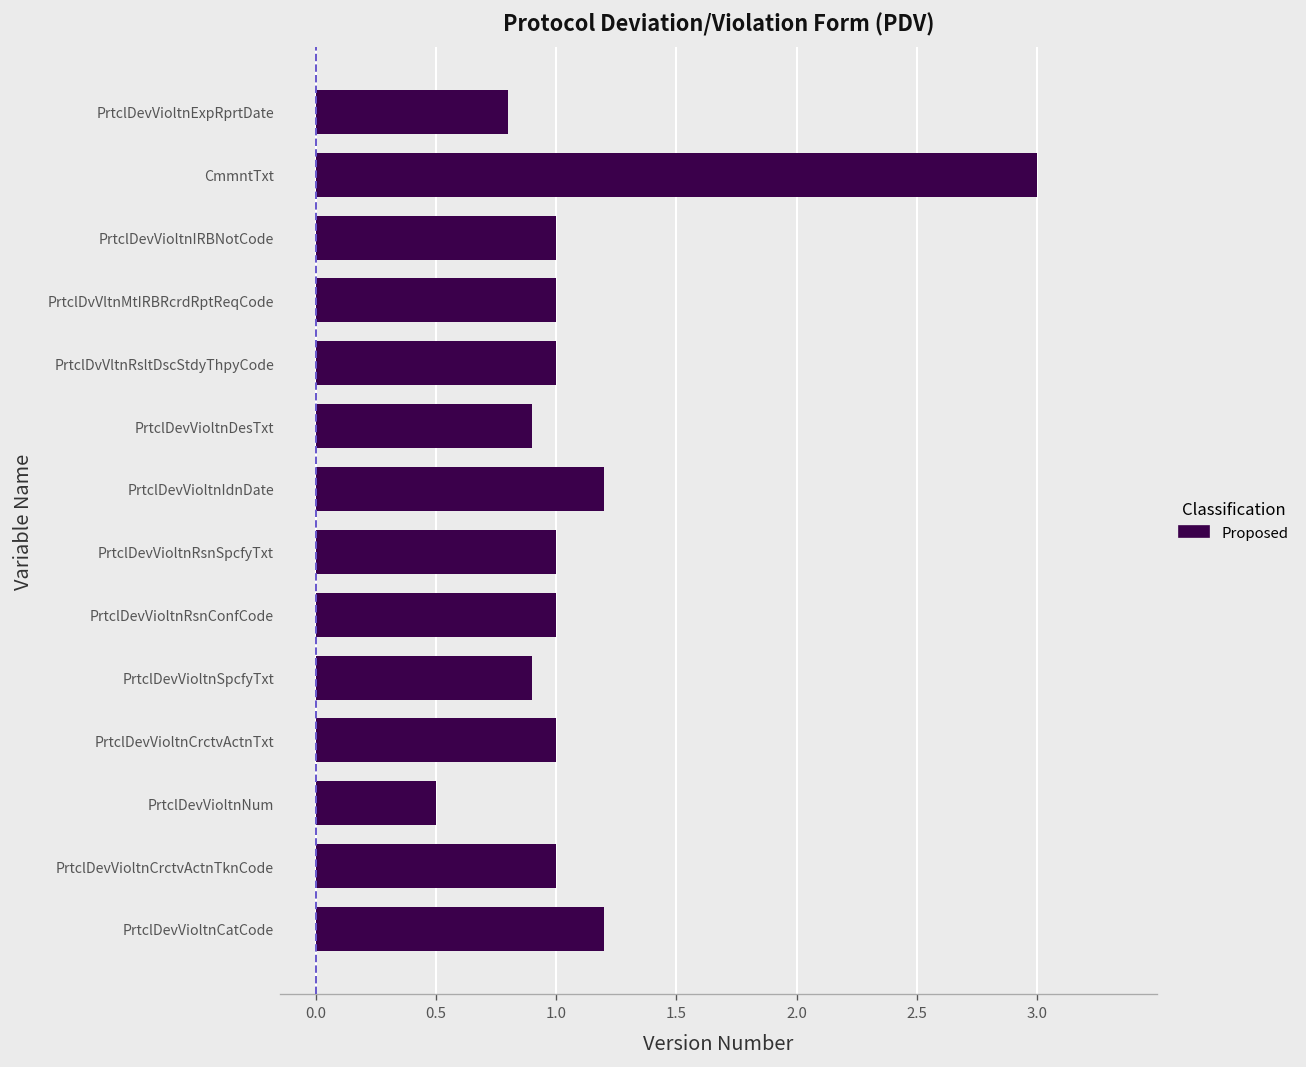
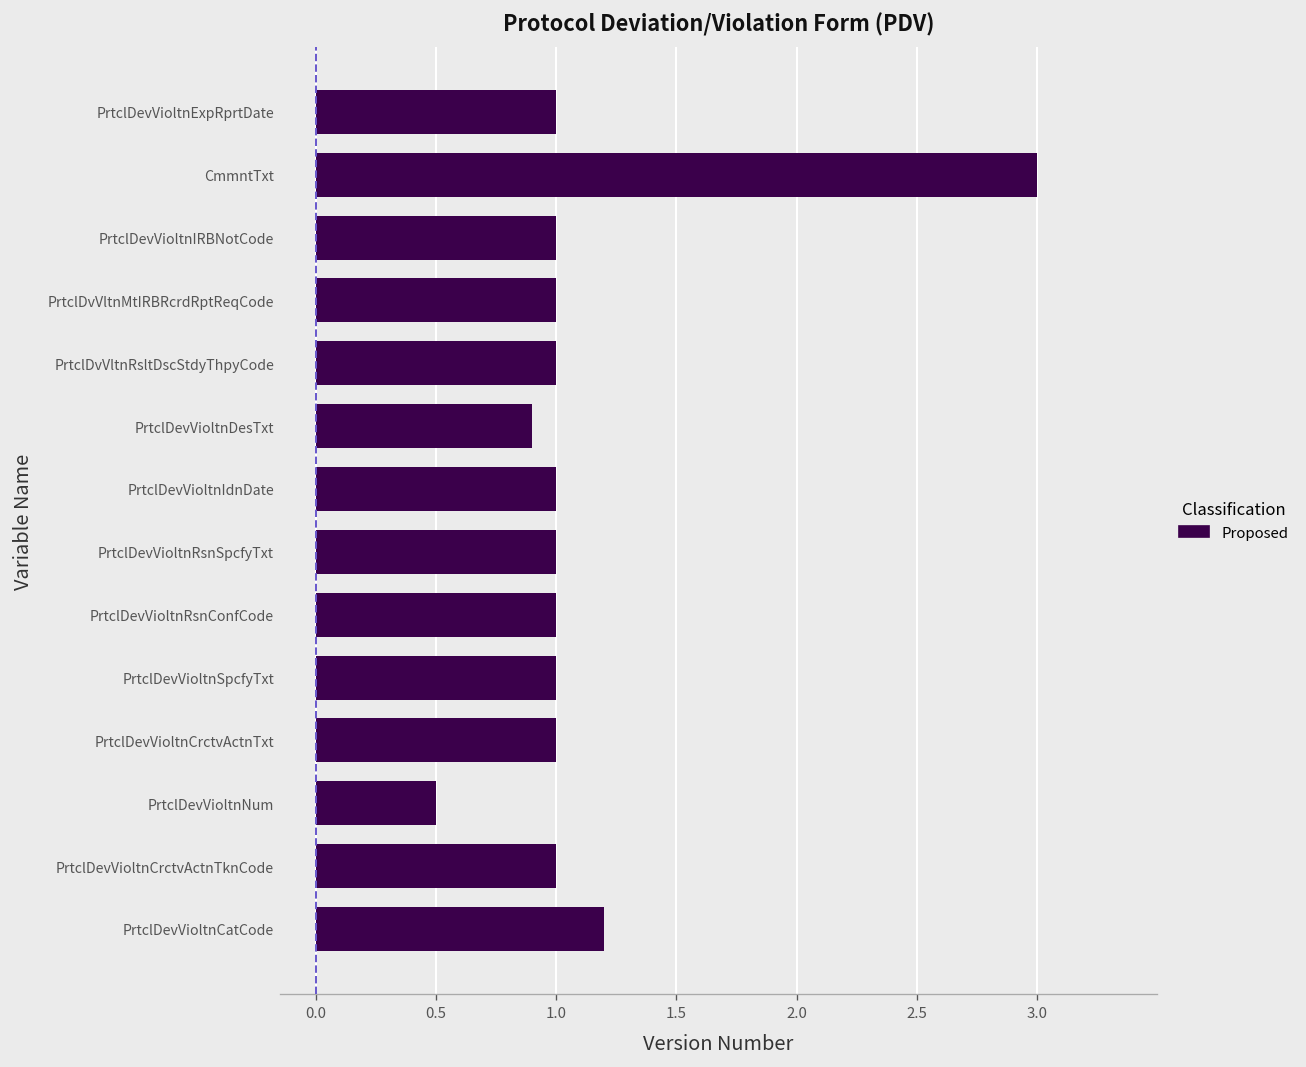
  {
-   "PrtclDevVioltnExpRprtDate": 0.8,
+   "PrtclDevVioltnExpRprtDate": 1.0,
    "CmmntTxt": 3.0,
    "PrtclDevVioltnIRBNotCode": 1.0,
    "PrtclDvVltnMtIRBRcrdRptReqCode": 1.0,
    "PrtclDvVltnRsltDscStdyThpyCode": 1.0,
    "PrtclDevVioltnDesTxt": 0.9,
-   "PrtclDevVioltnIdnDate": 1.2,
+   "PrtclDevVioltnIdnDate": 1.0,
    "PrtclDevVioltnRsnSpcfyTxt": 1.0,
    "PrtclDevVioltnRsnConfCode": 1.0,
-   "PrtclDevVioltnSpcfyTxt": 0.9,
+   "PrtclDevVioltnSpcfyTxt": 1.0,
    "PrtclDevVioltnCrctvActnTxt": 1.0,
    "PrtclDevVioltnNum": 0.5,
    "PrtclDevVioltnCrctvActnTknCode": 1.0,
    "PrtclDevVioltnCatCode": 1.2
  }
